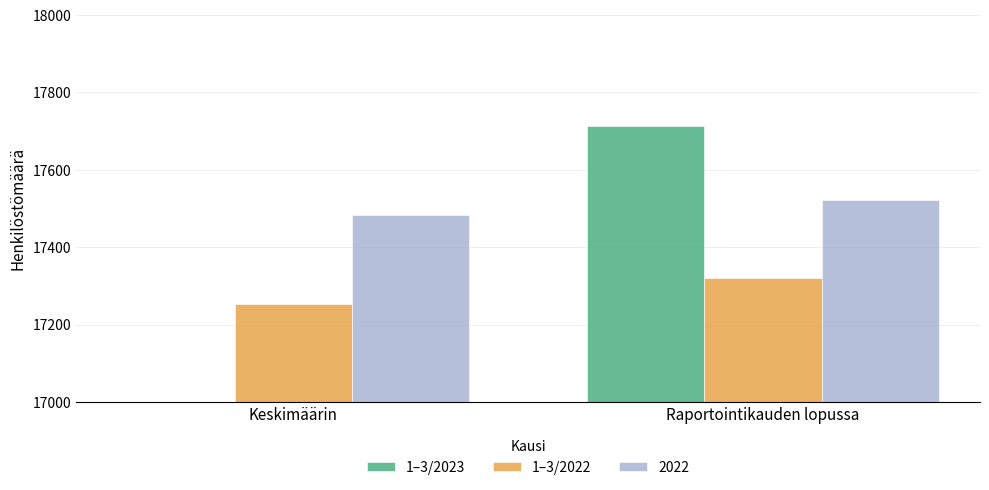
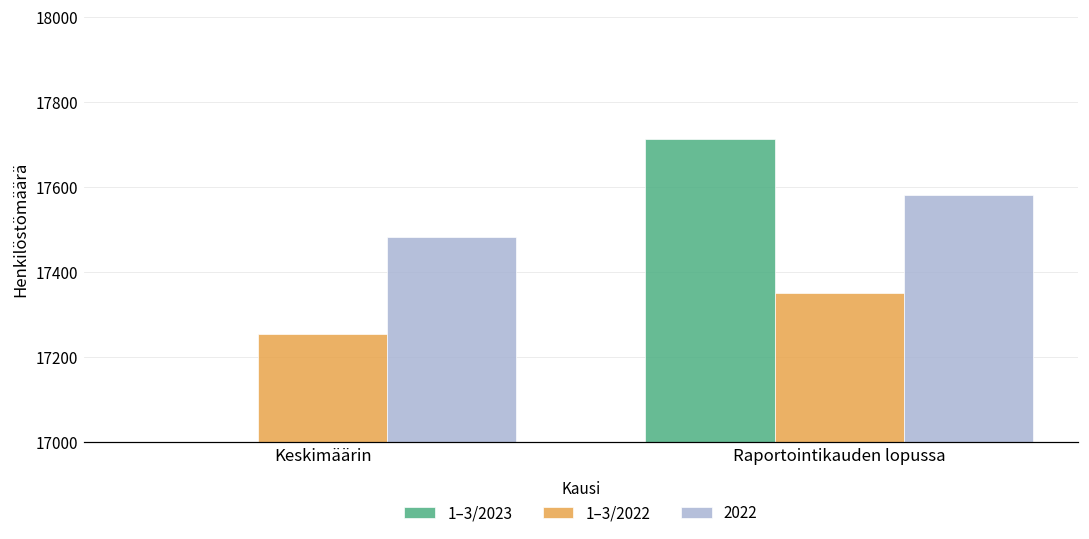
  {
    "1–3/2023": {
      "Raportointikauden lopussa": 17710
    },
    "1–3/2022": {
      "Keskimäärin": 17250,
-     "Raportointikauden lopussa": 17320
+     "Raportointikauden lopussa": 17350
    },
    "2022": {
      "Keskimäärin": 17480,
-     "Raportointikauden lopussa": 17520
+     "Raportointikauden lopussa": 17580
    }
  }
